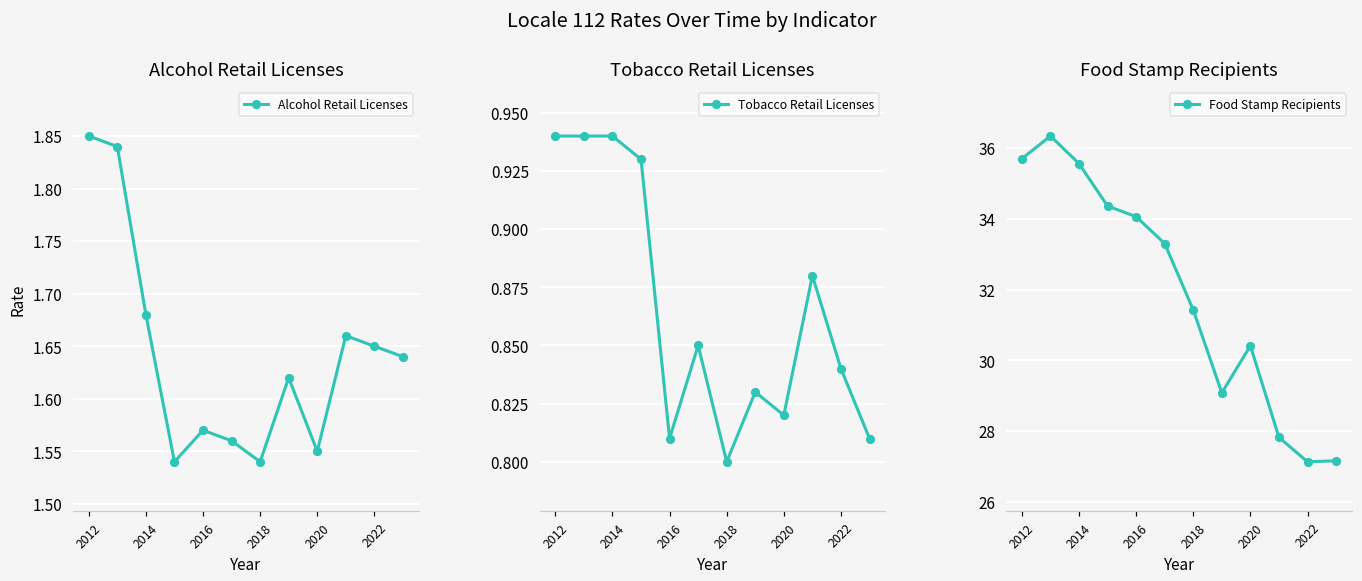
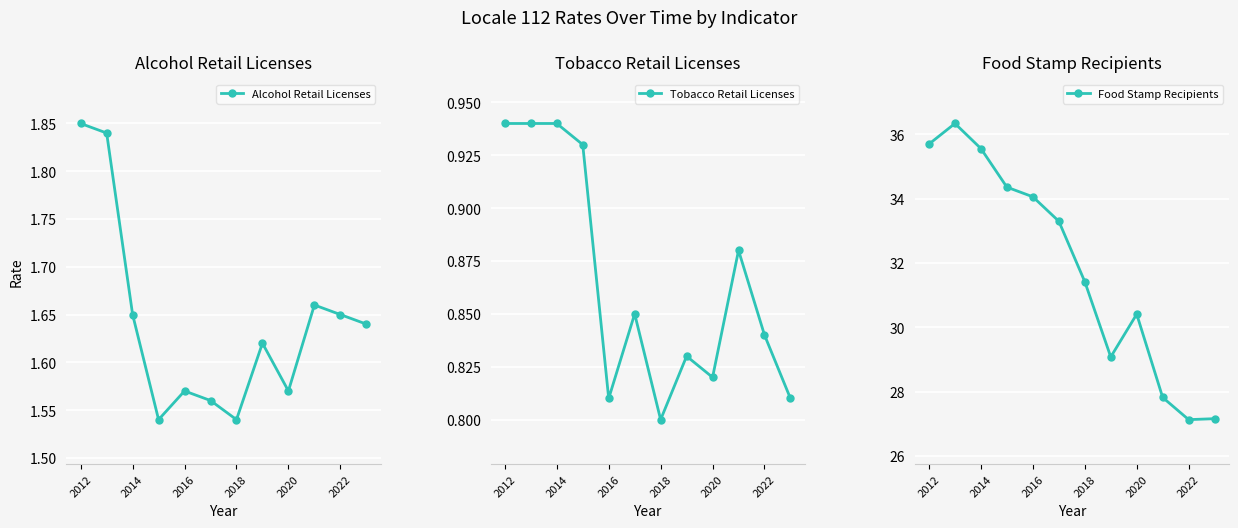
  {
    "Alcohol Retail Licenses": {
      "2012": 1.85,
-     "2014": 1.68,
+     "2014": 1.65,
      "2016": 1.57,
      "2018": 1.54,
-     "2020": 1.55,
+     "2020": 1.57,
      "2022": 1.65
    },
    "Tobacco Retail Licenses": {
      "2012": 0.940,
      "2014": 0.940,
      "2016": 0.810,
      "2018": 0.800,
      "2020": 0.820,
      "2022": 0.840
    },
    "Food Stamp Recipients": {
      "2012": 35.7,
      "2014": 35.6,
      "2016": 34.1,
      "2018": 31.4,
      "2020": 30.4,
      "2022": 27.1
    }
  }
